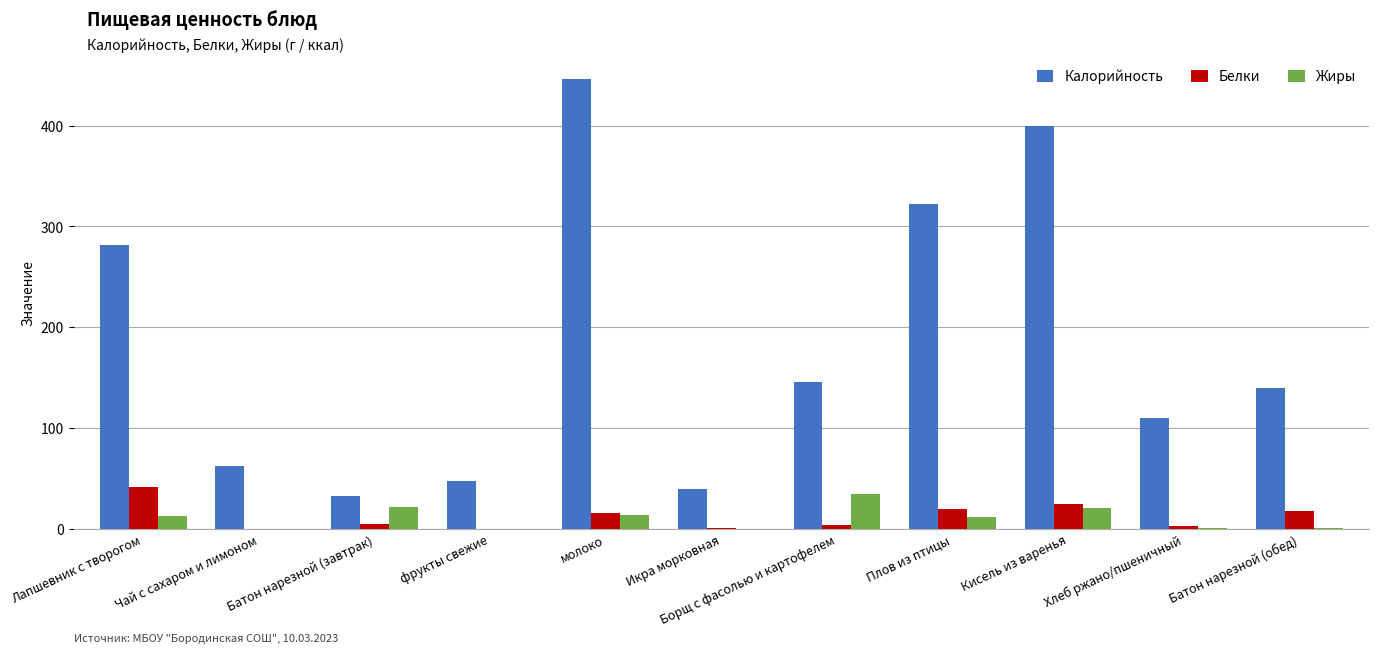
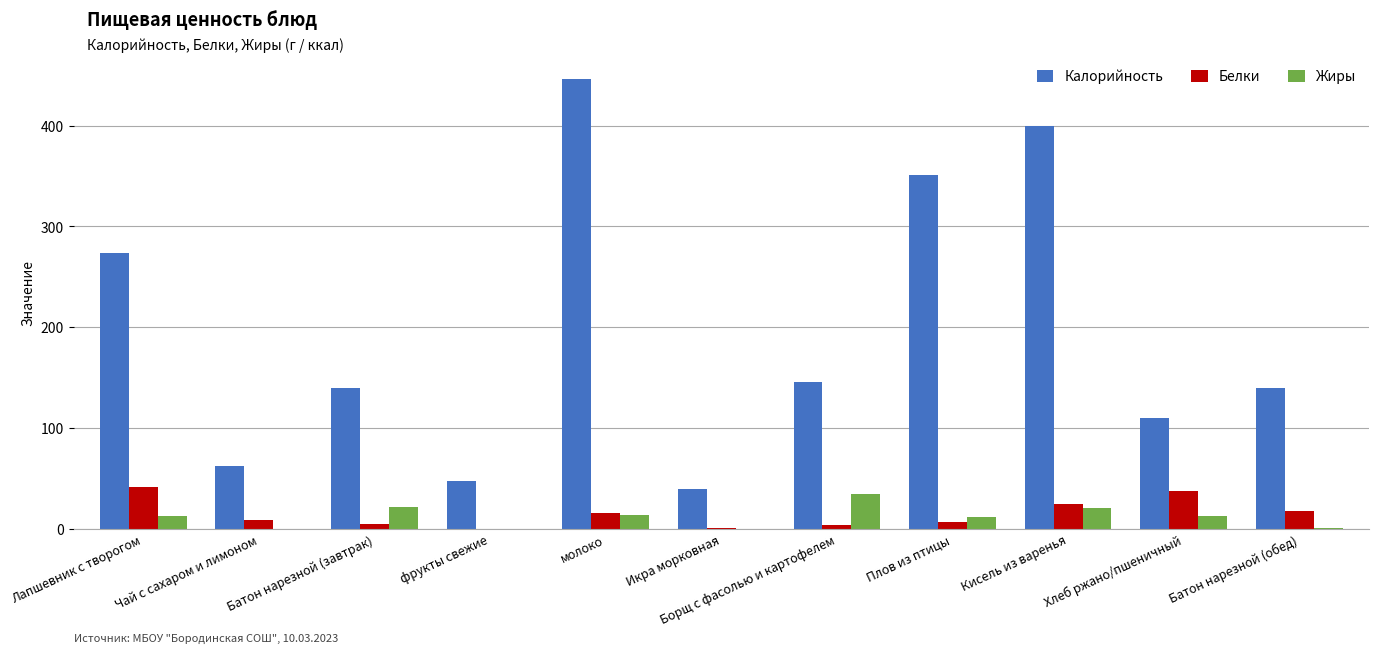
  {
    "Калорийность": {
-     "Лапшевник с творогом": 282,
+     "Лапшевник с творогом": 273,
      "Чай с сахаром и лимоном": 62,
-     "Батон нарезной (завтрак)": 33,
+     "Батон нарезной (завтрак)": 140,
      "фрукты свежие": 48,
      "молоко": 446,
      "Икра морковная": 40,
      "Борщ с фасолью и картофелем": 146,
-     "Плов из птицы": 323,
+     "Плов из птицы": 351,
      "Кисель из варенья": 400,
      "Хлеб ржано/пшеничный": 110,
      "Батон нарезной (обед)": 140
    },
    "Белки": {
      "Лапшевник с творогом": 41,
-     "Чай с сахаром и лимоном": 0,
+     "Чай с сахаром и лимоном": 9,
      "Батон нарезной (завтрак)": 5,
      "молоко": 16,
      "Борщ с фасолью и картофелем": 4,
-     "Плов из птицы": 19,
+     "Плов из птицы": 7,
      "Кисель из варенья": 25,
-     "Хлеб ржано/пшеничный": 3,
+     "Хлеб ржано/пшеничный": 38,
      "Батон нарезной (обед)": 17
    },
    "Жиры": {
      "Лапшевник с творогом": 13,
      "Батон нарезной (завтрак)": 22,
      "фрукты свежие": 0,
      "молоко": 14,
      "Борщ с фасолью и картофелем": 34,
      "Плов из птицы": 12,
      "Кисель из варенья": 21,
-     "Хлеб ржано/пшеничный": 1
+     "Хлеб ржано/пшеничный": 13
    }
  }
